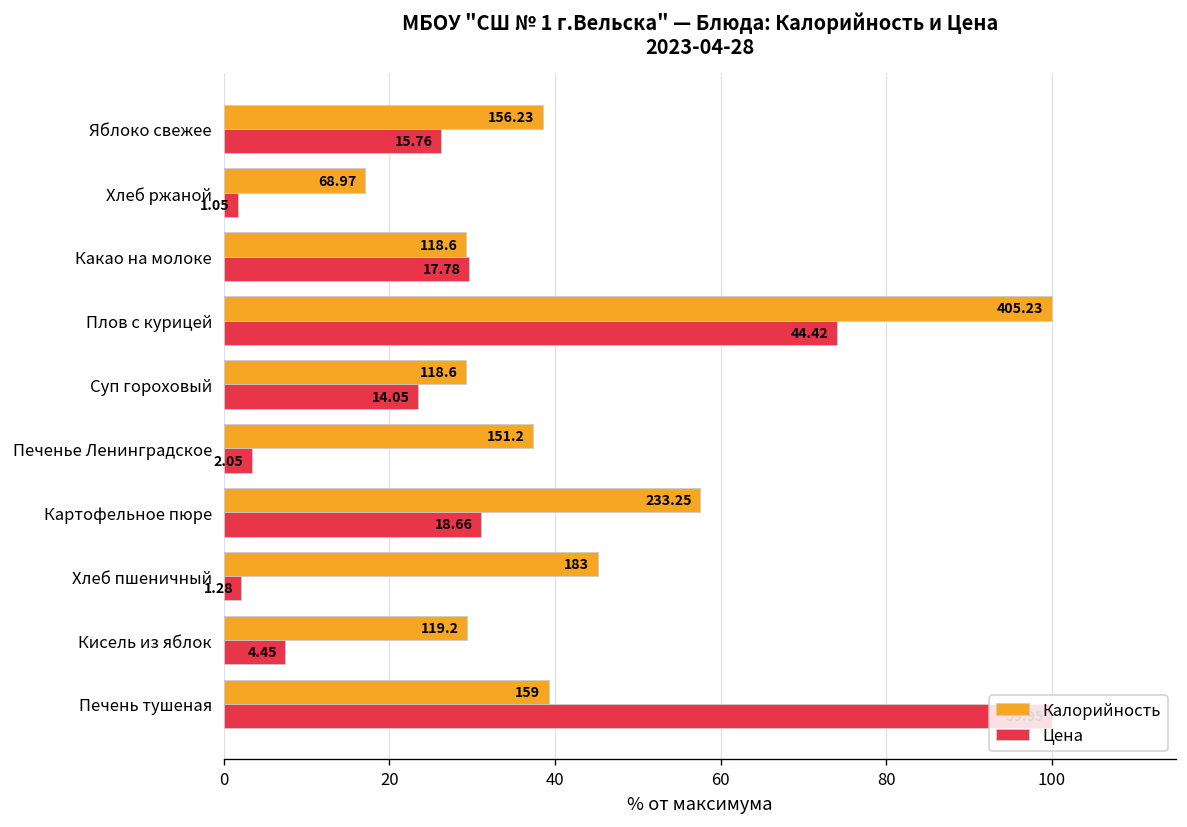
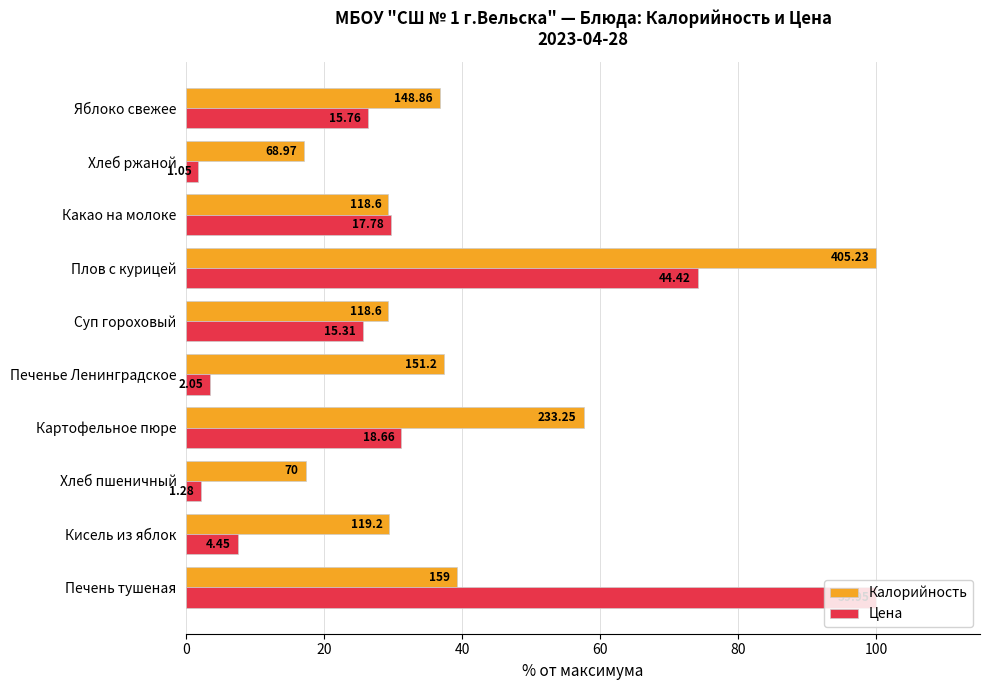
  {
    "Калорийность": {
-     "Яблоко свежее": 156.23,
-     "Хлеб пшеничный": 183
+     "Яблоко свежее": 148.86,
+     "Хлеб пшеничный": 70
    },
    "Цена": {
-     "Суп гороховый": 14.05
+     "Суп гороховый": 15.31
    }
  }
